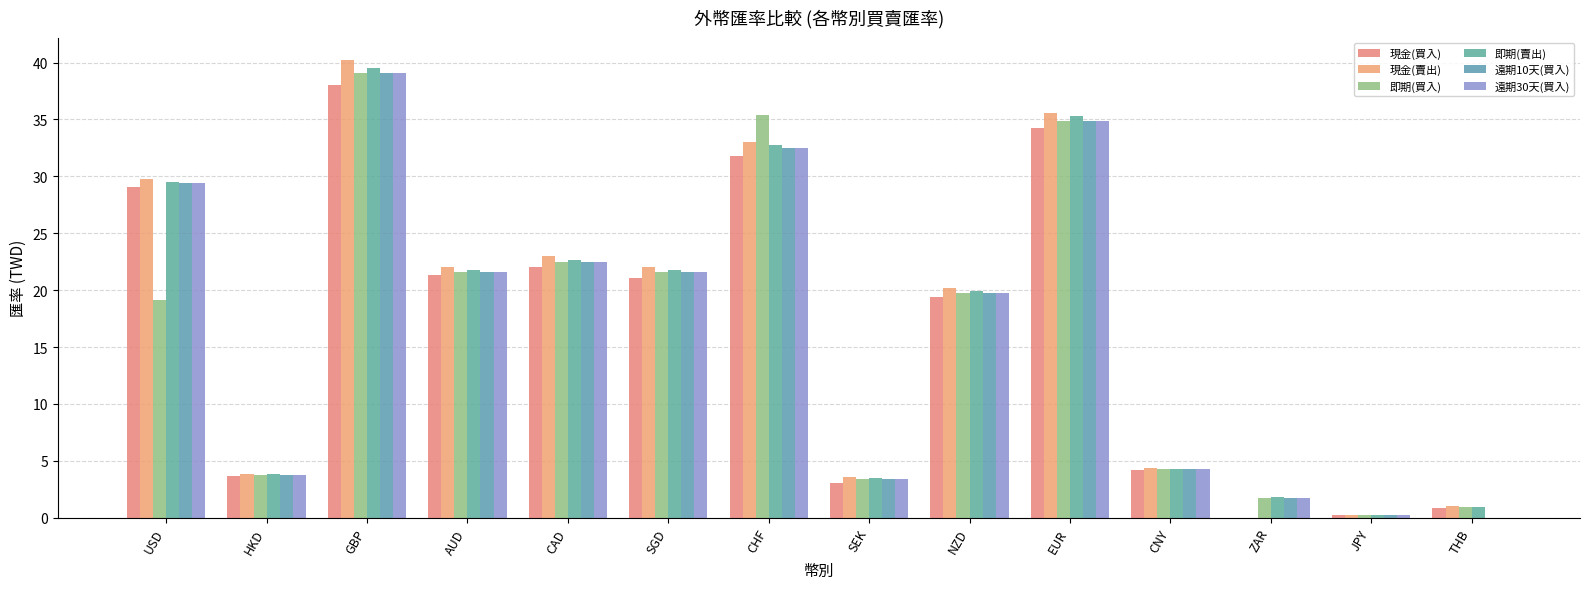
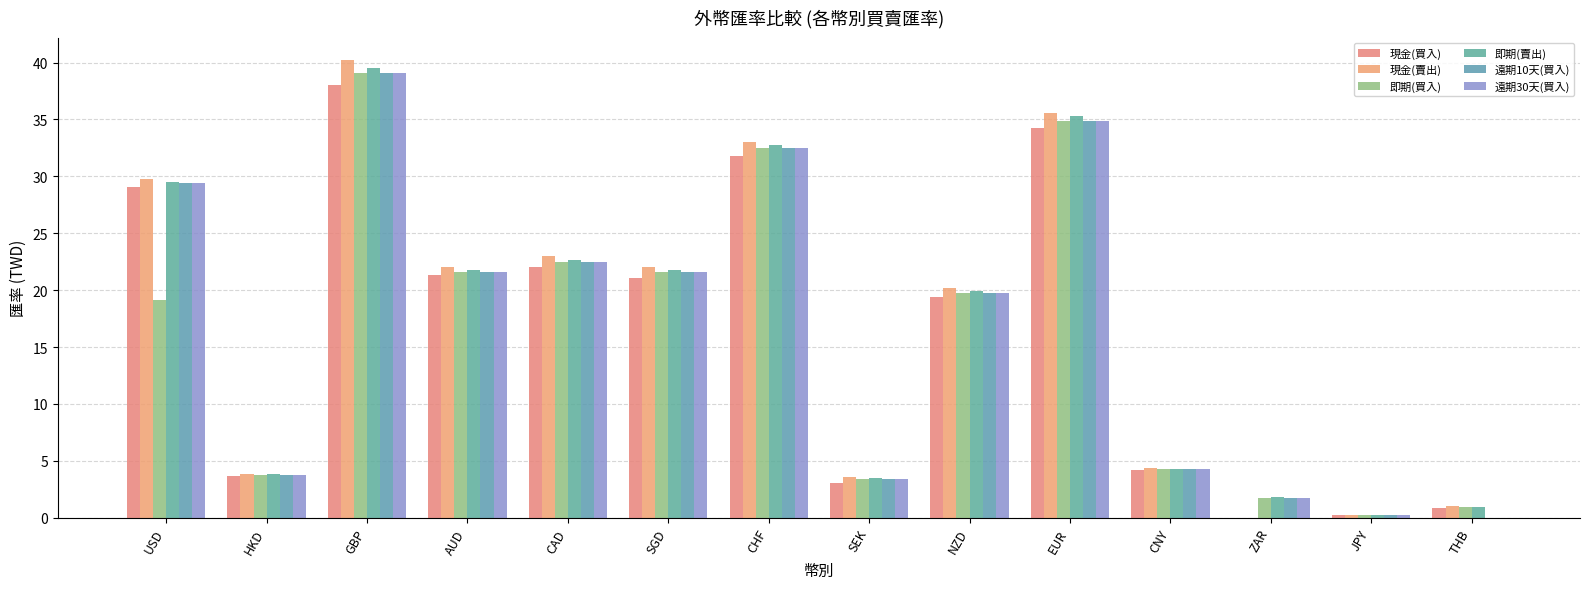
  {
    "即期(買入)": {
      "USD": 19.2,
      "HKD": 3.8,
      "GBP": 39.1,
      "AUD": 21.6,
      "CAD": 22.5,
      "SGD": 21.6,
-     "CHF": 35.4,
+     "CHF": 32.5,
      "SEK": 3.4,
      "NZD": 19.8,
      "EUR": 34.9,
      "CNY": 4.3,
      "ZAR": 1.7,
      "JPY": 0.3,
      "THB": 0.9
    }
  }
